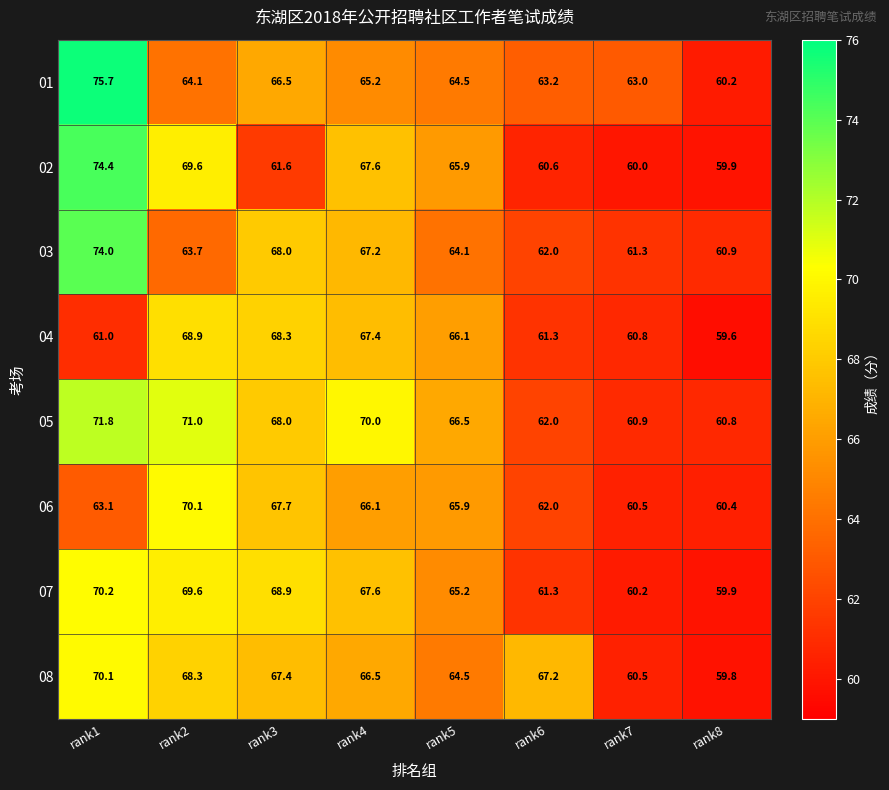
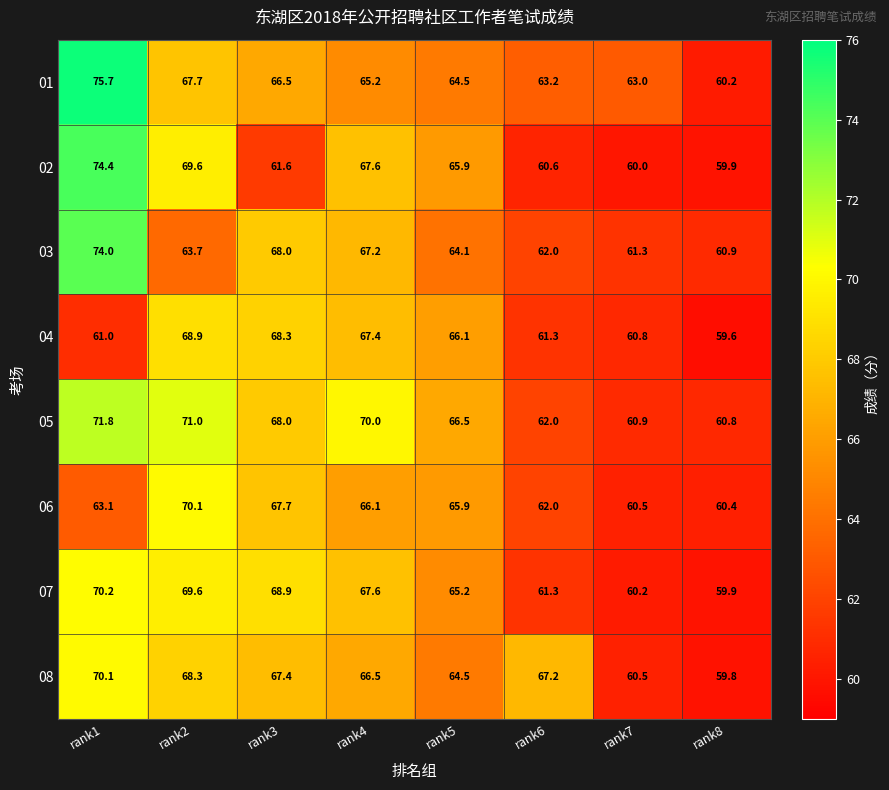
  {
    "01": {
      "rank1": 75.7,
-     "rank2": 64.1,
+     "rank2": 67.7,
      "rank3": 66.5,
      "rank4": 65.2,
      "rank5": 64.5,
      "rank6": 63.2,
      "rank7": 63.0,
      "rank8": 60.2
    },
    "02": {
      "rank1": 74.4,
      "rank2": 69.6,
      "rank3": 61.6,
      "rank4": 67.6,
      "rank5": 65.9,
      "rank6": 60.6,
      "rank7": 60.0,
      "rank8": 59.9
    },
    "03": {
      "rank1": 74.0,
      "rank2": 63.7,
      "rank3": 68.0,
      "rank4": 67.2,
      "rank5": 64.1,
      "rank6": 62.0,
      "rank7": 61.3,
      "rank8": 60.9
    },
    "04": {
      "rank1": 61.0,
      "rank2": 68.9,
      "rank3": 68.3,
      "rank4": 67.4,
      "rank5": 66.1,
      "rank6": 61.3,
      "rank7": 60.8,
      "rank8": 59.6
    },
    "05": {
      "rank1": 71.8,
      "rank2": 71.0,
      "rank3": 68.0,
      "rank4": 70.0,
      "rank5": 66.5,
      "rank6": 62.0,
      "rank7": 60.9,
      "rank8": 60.8
    },
    "06": {
      "rank1": 63.1,
      "rank2": 70.1,
      "rank3": 67.7,
      "rank4": 66.1,
      "rank5": 65.9,
      "rank6": 62.0,
      "rank7": 60.5,
      "rank8": 60.4
    },
    "07": {
      "rank1": 70.2,
      "rank2": 69.6,
      "rank3": 68.9,
      "rank4": 67.6,
      "rank5": 65.2,
      "rank6": 61.3,
      "rank7": 60.2,
      "rank8": 59.9
    },
    "08": {
      "rank1": 70.1,
      "rank2": 68.3,
      "rank3": 67.4,
      "rank4": 66.5,
      "rank5": 64.5,
      "rank6": 67.2,
      "rank7": 60.5,
      "rank8": 59.8
    }
  }
